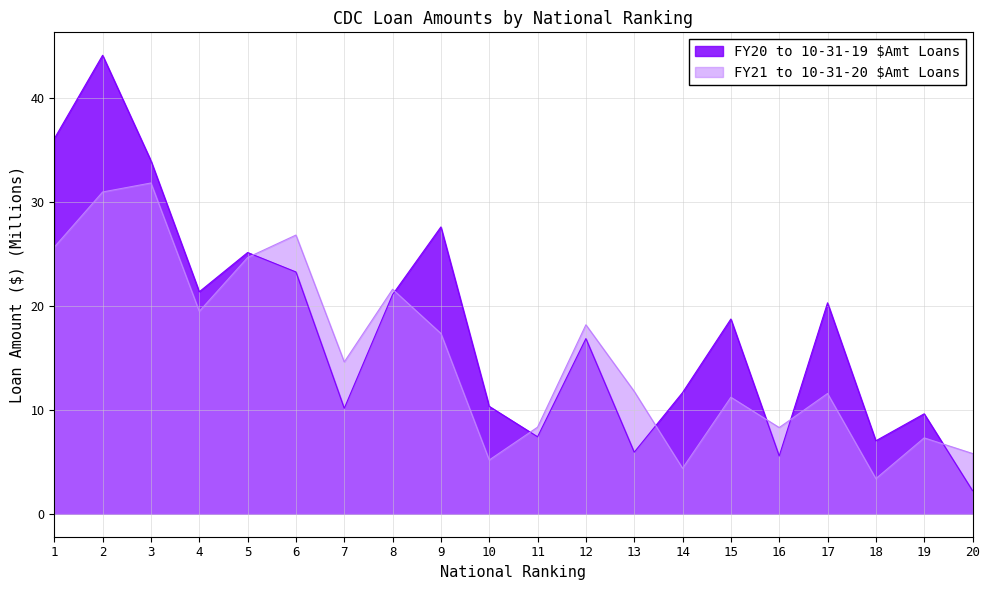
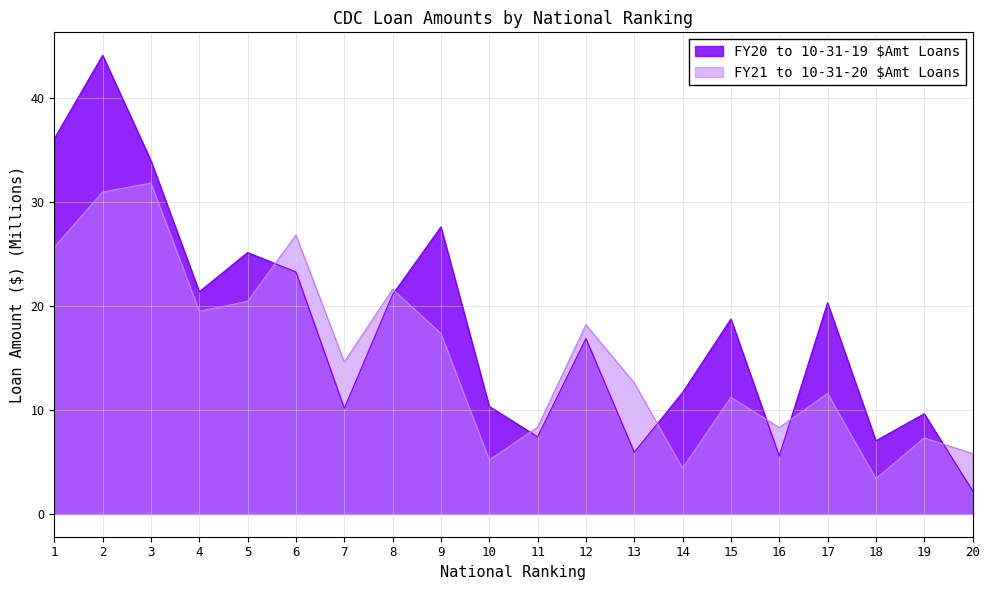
  {
    "FY20 to 10-31-19 $Amt Loans": {
      "1": 36.1,
      "2": 44.1,
      "3": 34.0,
      "4": 21.4,
      "5": 25.1,
      "6": 23.3,
      "7": 10.1,
      "8": 21.1,
      "9": 27.6,
      "10": 10.3,
      "11": 7.4,
      "12": 16.9,
      "13": 5.9,
      "14": 11.7,
      "15": 18.7,
      "16": 5.6,
      "17": 20.3,
      "18": 7.0,
      "19": 9.6,
      "20": 2.2
    },
    "FY21 to 10-31-20 $Amt Loans": {
      "1": 25.7,
      "2": 31.0,
      "3": 31.8,
      "4": 19.5,
-     "5": 24.7,
+     "5": 20.5,
      "6": 26.8,
      "7": 14.6,
      "8": 21.6,
      "9": 17.4,
      "10": 5.2,
      "11": 8.3,
      "12": 18.2,
-     "13": 11.8,
+     "13": 12.6,
      "14": 4.4,
      "15": 11.2,
      "16": 8.3,
      "17": 11.6,
      "18": 3.4,
      "19": 7.3,
      "20": 5.8
    }
  }
